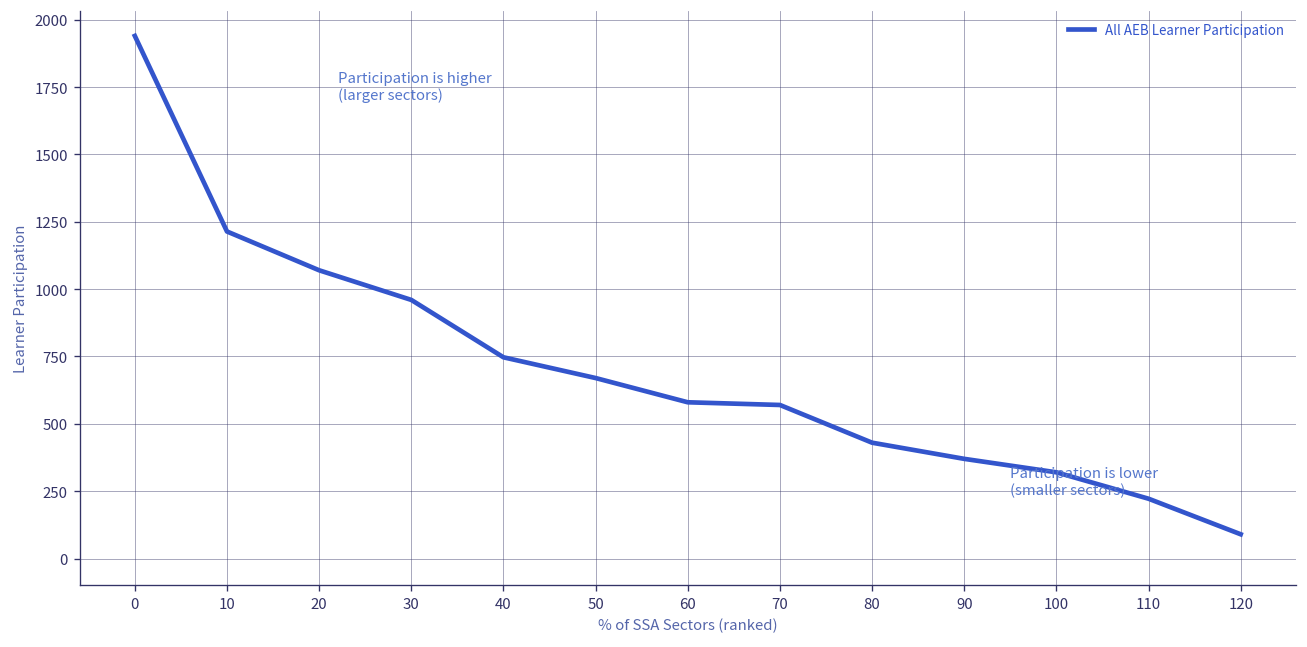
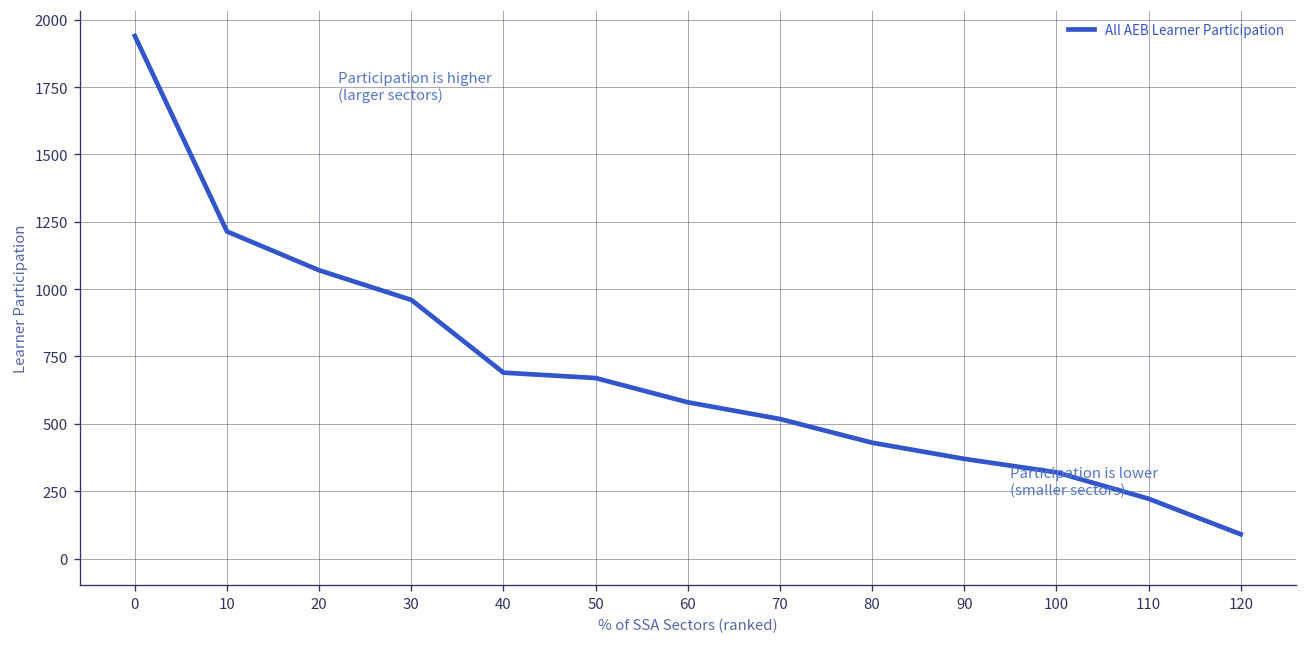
  {
    "0": 1940,
    "10": 1210,
    "20": 1070,
    "30": 960,
-   "40": 750,
+   "40": 690,
    "50": 670,
    "60": 580,
-   "70": 570,
+   "70": 520,
    "80": 430,
    "90": 370,
    "100": 320,
    "110": 220,
    "120": 90
  }
